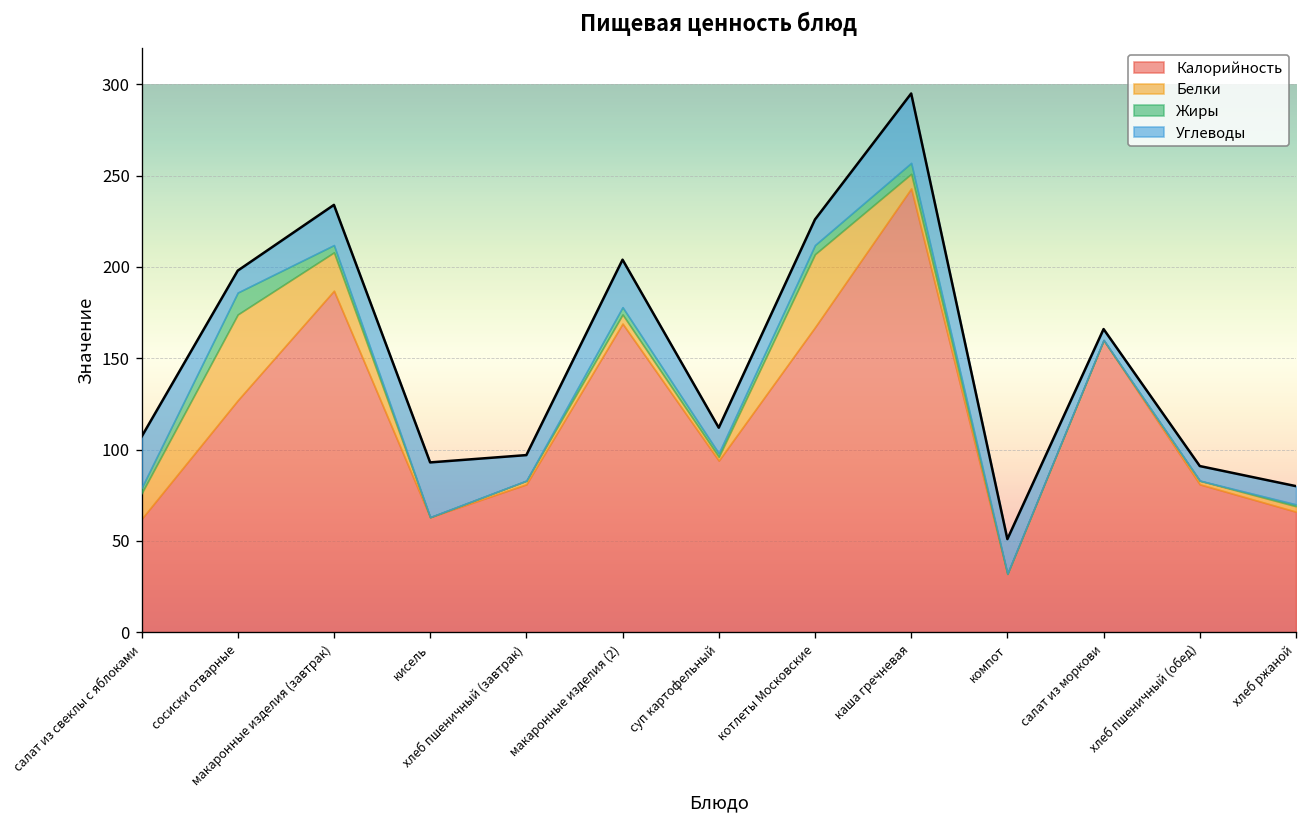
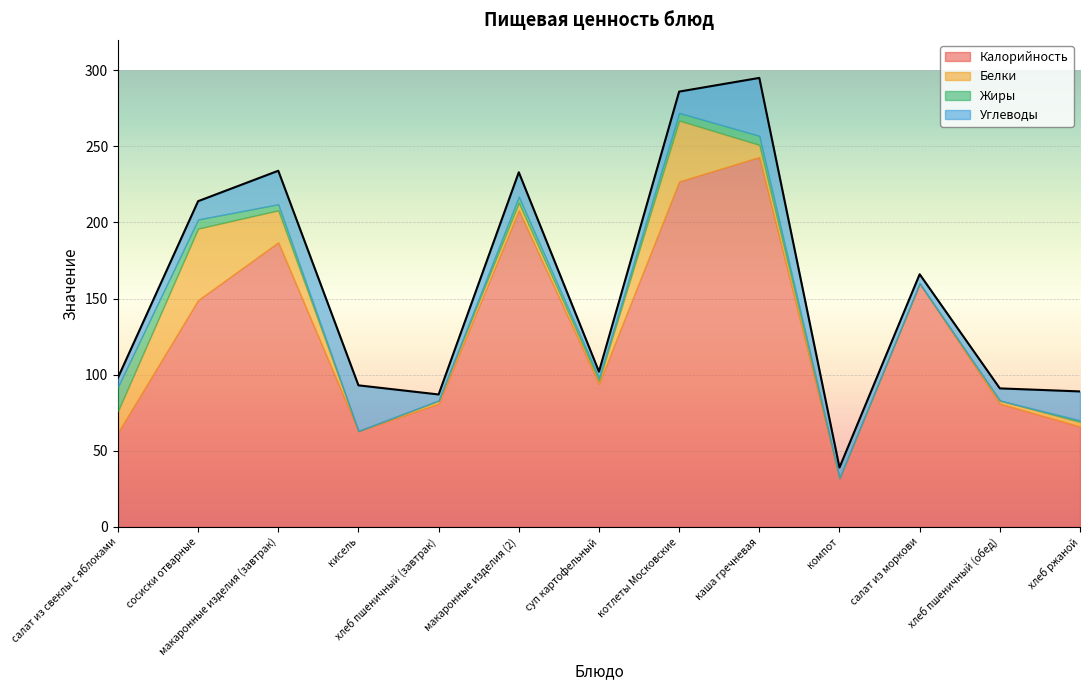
  {
    "Калорийность": {
      "салат из свеклы с яблоками": 62,
-     "сосиски отварные": 127,
+     "сосиски отварные": 149,
      "макаронные изделия (завтрак)": 187,
      "хлеб пшеничный (завтрак)": 81,
-     "макаронные изделия (2)": 169,
+     "макаронные изделия (2)": 208,
      "суп картофельный": 94,
-     "котлеты Московские": 167,
+     "котлеты Московские": 227,
      "каша гречневая": 243,
      "хлеб пшеничный (обед)": 81,
      "хлеб ржаной": 66
    },
    "Белки": {
      "салат из свеклы с яблоками": 14,
      "сосиски отварные": 47,
      "макаронные изделия (завтрак)": 21,
      "макаронные изделия (2)": 5,
      "суп картофельный": 2,
      "котлеты Московские": 40,
      "каша гречневая": 8
    },
    "Жиры": {
-     "салат из свеклы с яблоками": 3,
-     "сосиски отварные": 12,
+     "салат из свеклы с яблоками": 16,
+     "сосиски отварные": 6,
      "макаронные изделия (завтрак)": 4,
      "макаронные изделия (2)": 4,
      "суп картофельный": 2,
      "котлеты Московские": 5,
      "каша гречневая": 6
    },
    "Углеводы": {
-     "салат из свеклы с яблоками": 28,
+     "салат из свеклы с яблоками": 6,
      "сосиски отварные": 12,
      "макаронные изделия (завтрак)": 22,
      "кисель": 30,
-     "хлеб пшеничный (завтрак)": 14,
-     "макаронные изделия (2)": 26,
-     "суп картофельный": 14,
+     "хлеб пшеничный (завтрак)": 4,
+     "макаронные изделия (2)": 16,
+     "суп картофельный": 4,
      "котлеты Московские": 14,
      "каша гречневая": 38,
-     "компот": 19,
+     "компот": 7,
      "салат из моркови": 6,
      "хлеб пшеничный (обед)": 8,
-     "хлеб ржаной": 10
+     "хлеб ржаной": 19
    }
  }
